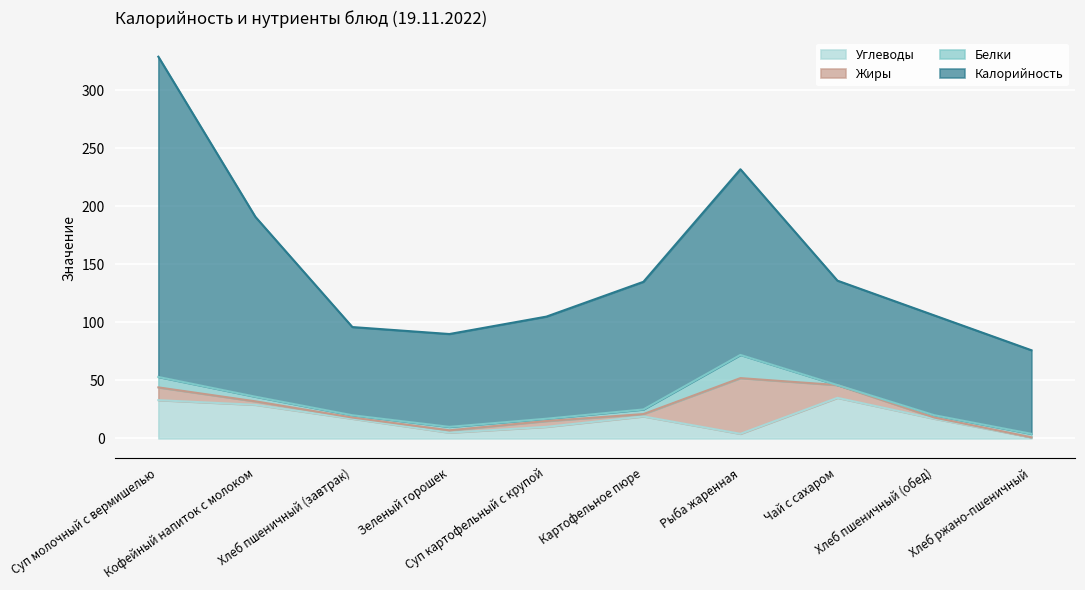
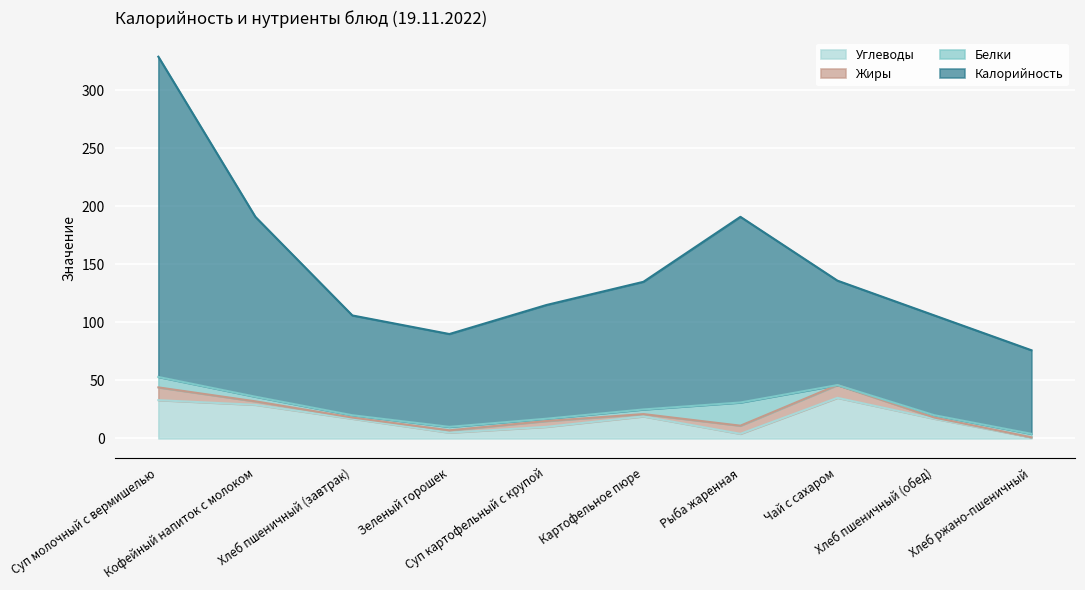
  {
    "Жиры": {
      "Суп молочный с вермишелью": 11,
      "Кофейный напиток с молоком": 3,
-     "Рыба жаренная": 48
+     "Рыба жаренная": 7
    },
    "Калорийность": {
      "Суп молочный с вермишелью": 276,
      "Кофейный напиток с молоком": 155,
-     "Хлеб пшеничный (завтрак)": 76,
+     "Хлеб пшеничный (завтрак)": 86,
      "Зеленый горошек": 80,
-     "Суп картофельный с крупой": 88,
+     "Суп картофельный с крупой": 98,
      "Картофельное пюре": 110,
      "Рыба жаренная": 160,
      "Чай с сахаром": 90,
      "Хлеб пшеничный (обед)": 86,
      "Хлеб ржано-пшеничный": 72
    }
  }
